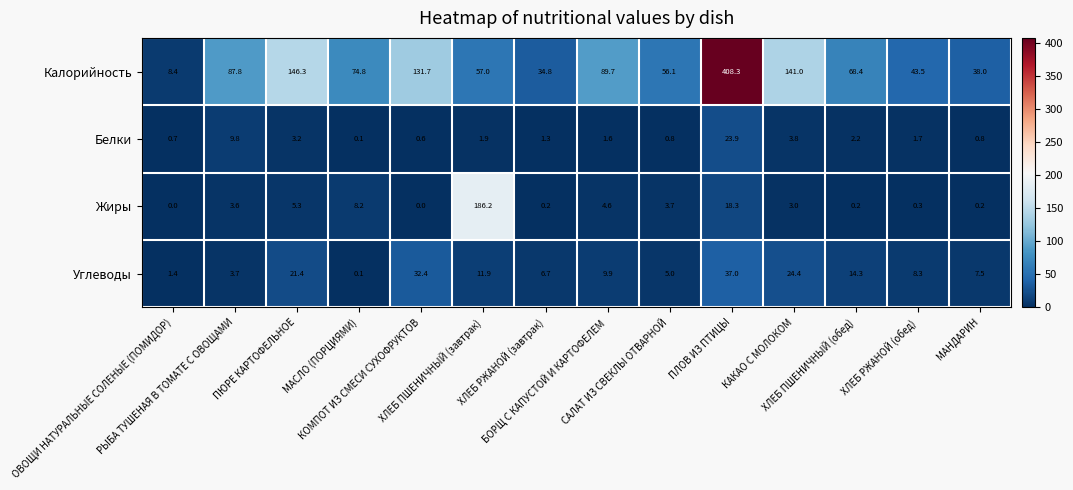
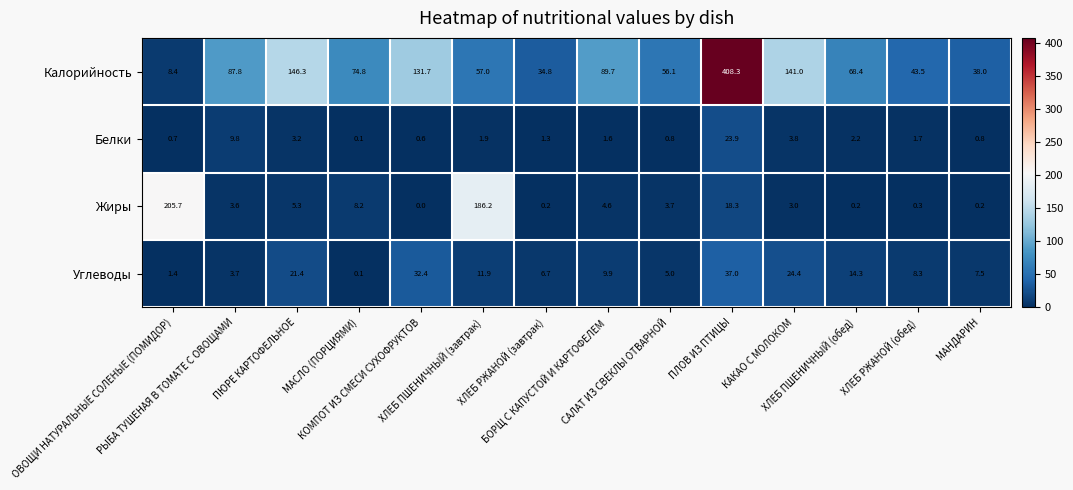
  {
    "Калорийность": {
      "ОВОЩИ НАТУРАЛЬНЫЕ СОЛЕНЫЕ (ПОМИДОР)": 8.4,
      "РЫБА ТУШЕНАЯ В ТОМАТЕ С ОВОЩАМИ": 87.8,
      "ПЮРЕ КАРТОФЕЛЬНОЕ": 146.3,
      "МАСЛО (ПОРЦИЯМИ)": 74.8,
      "КОМПОТ ИЗ СМЕСИ СУХОФРУКТОВ": 131.7,
      "ХЛЕБ ПШЕНИЧНЫЙ (завтрак)": 57.0,
      "ХЛЕБ РЖАНОЙ (завтрак)": 34.8,
      "БОРЩ С КАПУСТОЙ И КАРТОФЕЛЕМ": 89.7,
      "САЛАТ ИЗ СВЕКЛЫ ОТВАРНОЙ": 56.1,
      "ПЛОВ ИЗ ПТИЦЫ": 408.3,
      "КАКАО С МОЛОКОМ": 141.0,
      "ХЛЕБ ПШЕНИЧНЫЙ (обед)": 68.4,
      "ХЛЕБ РЖАНОЙ (обед)": 43.5,
      "МАНДАРИН": 38.0
    },
    "Белки": {
      "ОВОЩИ НАТУРАЛЬНЫЕ СОЛЕНЫЕ (ПОМИДОР)": 0.7,
      "РЫБА ТУШЕНАЯ В ТОМАТЕ С ОВОЩАМИ": 9.8,
      "ПЮРЕ КАРТОФЕЛЬНОЕ": 3.2,
      "МАСЛО (ПОРЦИЯМИ)": 0.1,
      "КОМПОТ ИЗ СМЕСИ СУХОФРУКТОВ": 0.6,
      "ХЛЕБ ПШЕНИЧНЫЙ (завтрак)": 1.9,
      "ХЛЕБ РЖАНОЙ (завтрак)": 1.3,
      "БОРЩ С КАПУСТОЙ И КАРТОФЕЛЕМ": 1.6,
      "САЛАТ ИЗ СВЕКЛЫ ОТВАРНОЙ": 0.8,
      "ПЛОВ ИЗ ПТИЦЫ": 23.9,
      "КАКАО С МОЛОКОМ": 3.8,
      "ХЛЕБ ПШЕНИЧНЫЙ (обед)": 2.2,
      "ХЛЕБ РЖАНОЙ (обед)": 1.7,
      "МАНДАРИН": 0.8
    },
    "Жиры": {
-     "ОВОЩИ НАТУРАЛЬНЫЕ СОЛЕНЫЕ (ПОМИДОР)": 0.0,
+     "ОВОЩИ НАТУРАЛЬНЫЕ СОЛЕНЫЕ (ПОМИДОР)": 205.7,
      "РЫБА ТУШЕНАЯ В ТОМАТЕ С ОВОЩАМИ": 3.6,
      "ПЮРЕ КАРТОФЕЛЬНОЕ": 5.3,
      "МАСЛО (ПОРЦИЯМИ)": 8.2,
      "КОМПОТ ИЗ СМЕСИ СУХОФРУКТОВ": 0.0,
      "ХЛЕБ ПШЕНИЧНЫЙ (завтрак)": 186.2,
      "ХЛЕБ РЖАНОЙ (завтрак)": 0.2,
      "БОРЩ С КАПУСТОЙ И КАРТОФЕЛЕМ": 4.6,
      "САЛАТ ИЗ СВЕКЛЫ ОТВАРНОЙ": 3.7,
      "ПЛОВ ИЗ ПТИЦЫ": 18.3,
      "КАКАО С МОЛОКОМ": 3.0,
      "ХЛЕБ ПШЕНИЧНЫЙ (обед)": 0.2,
      "ХЛЕБ РЖАНОЙ (обед)": 0.3,
      "МАНДАРИН": 0.2
    },
    "Углеводы": {
      "ОВОЩИ НАТУРАЛЬНЫЕ СОЛЕНЫЕ (ПОМИДОР)": 1.4,
      "РЫБА ТУШЕНАЯ В ТОМАТЕ С ОВОЩАМИ": 3.7,
      "ПЮРЕ КАРТОФЕЛЬНОЕ": 21.4,
      "МАСЛО (ПОРЦИЯМИ)": 0.1,
      "КОМПОТ ИЗ СМЕСИ СУХОФРУКТОВ": 32.4,
      "ХЛЕБ ПШЕНИЧНЫЙ (завтрак)": 11.9,
      "ХЛЕБ РЖАНОЙ (завтрак)": 6.7,
      "БОРЩ С КАПУСТОЙ И КАРТОФЕЛЕМ": 9.9,
      "САЛАТ ИЗ СВЕКЛЫ ОТВАРНОЙ": 5.0,
      "ПЛОВ ИЗ ПТИЦЫ": 37.0,
      "КАКАО С МОЛОКОМ": 24.4,
      "ХЛЕБ ПШЕНИЧНЫЙ (обед)": 14.3,
      "ХЛЕБ РЖАНОЙ (обед)": 8.3,
      "МАНДАРИН": 7.5
    }
  }
